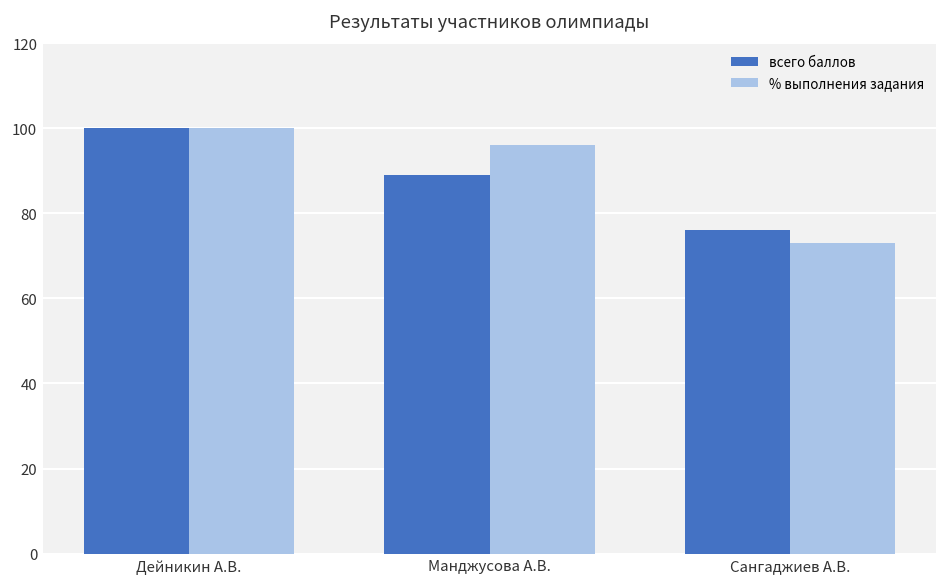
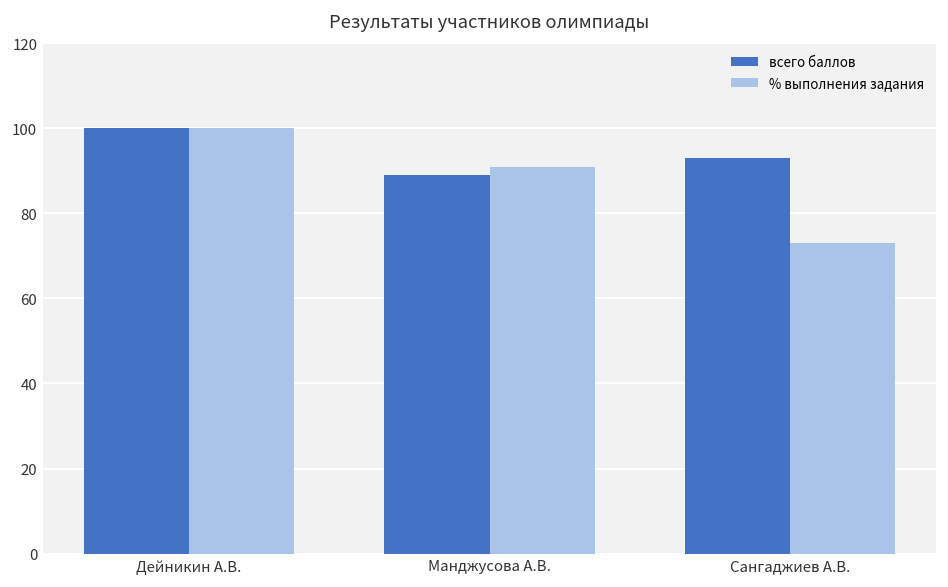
  {
    "всего баллов": {
      "Дейникин А.В.": 100,
      "Манджусова А.В.": 89,
-     "Сангаджиев А.В.": 76
+     "Сангаджиев А.В.": 93
    },
    "% выполнения задания": {
      "Дейникин А.В.": 100,
-     "Манджусова А.В.": 96,
+     "Манджусова А.В.": 91,
      "Сангаджиев А.В.": 73
    }
  }
